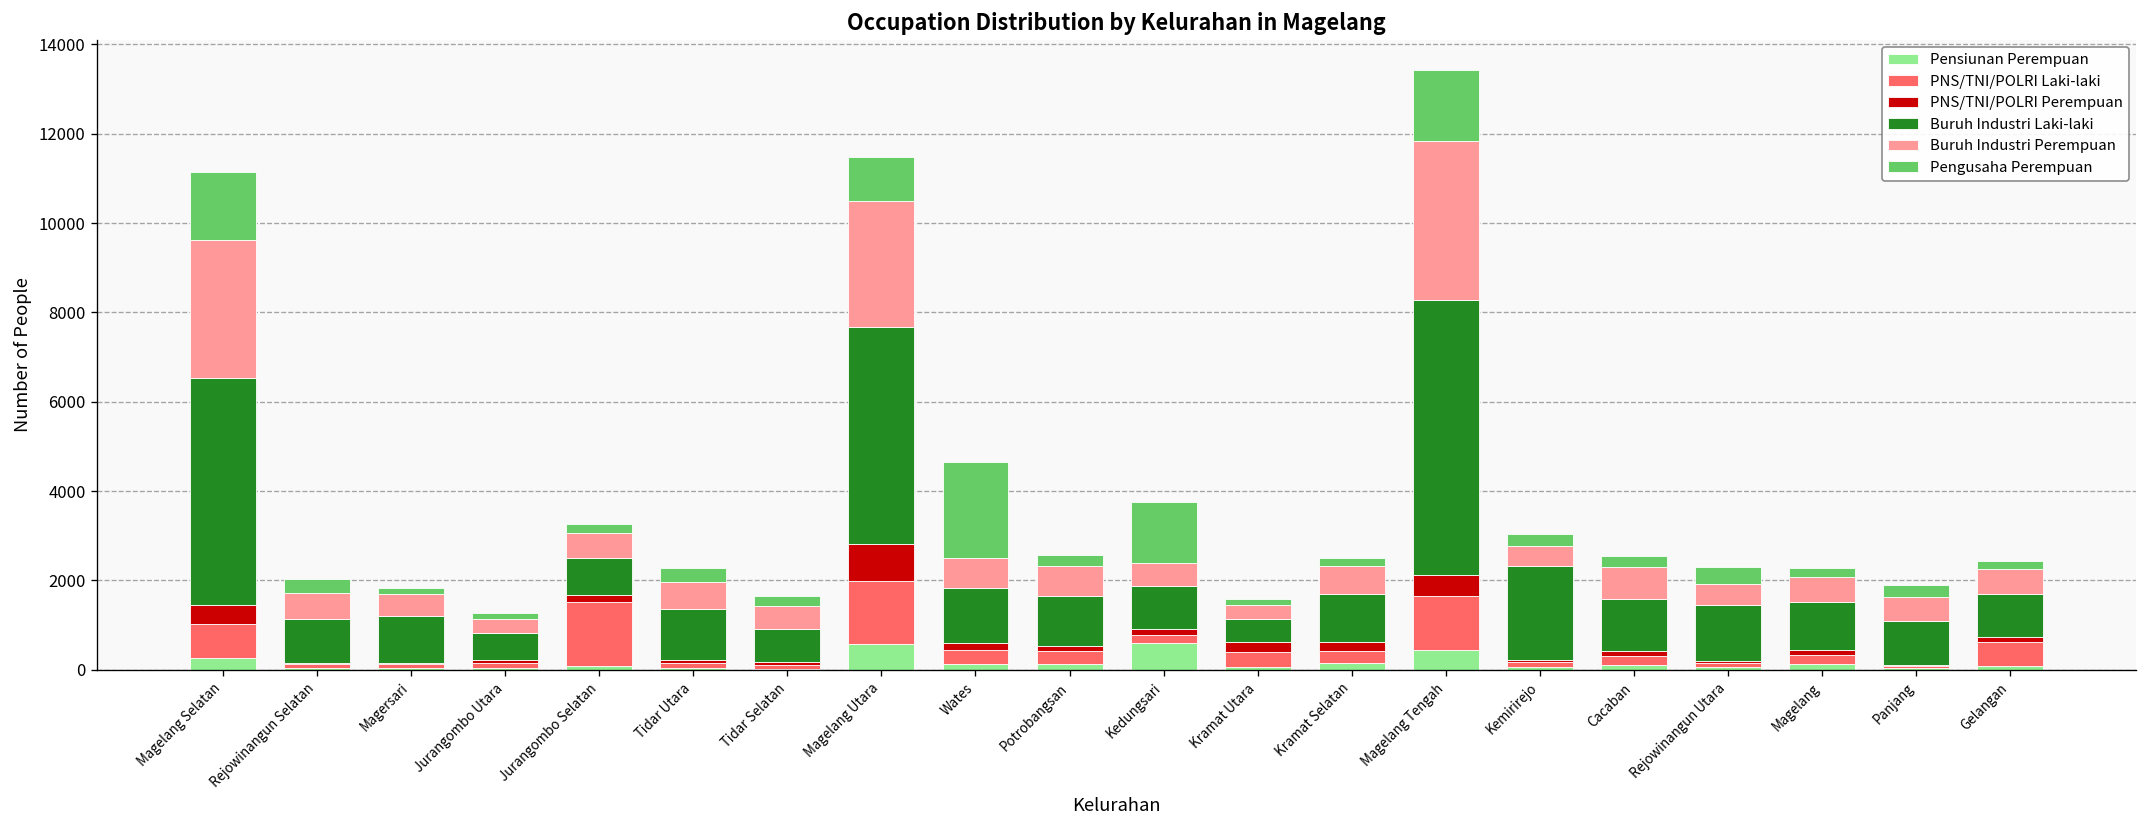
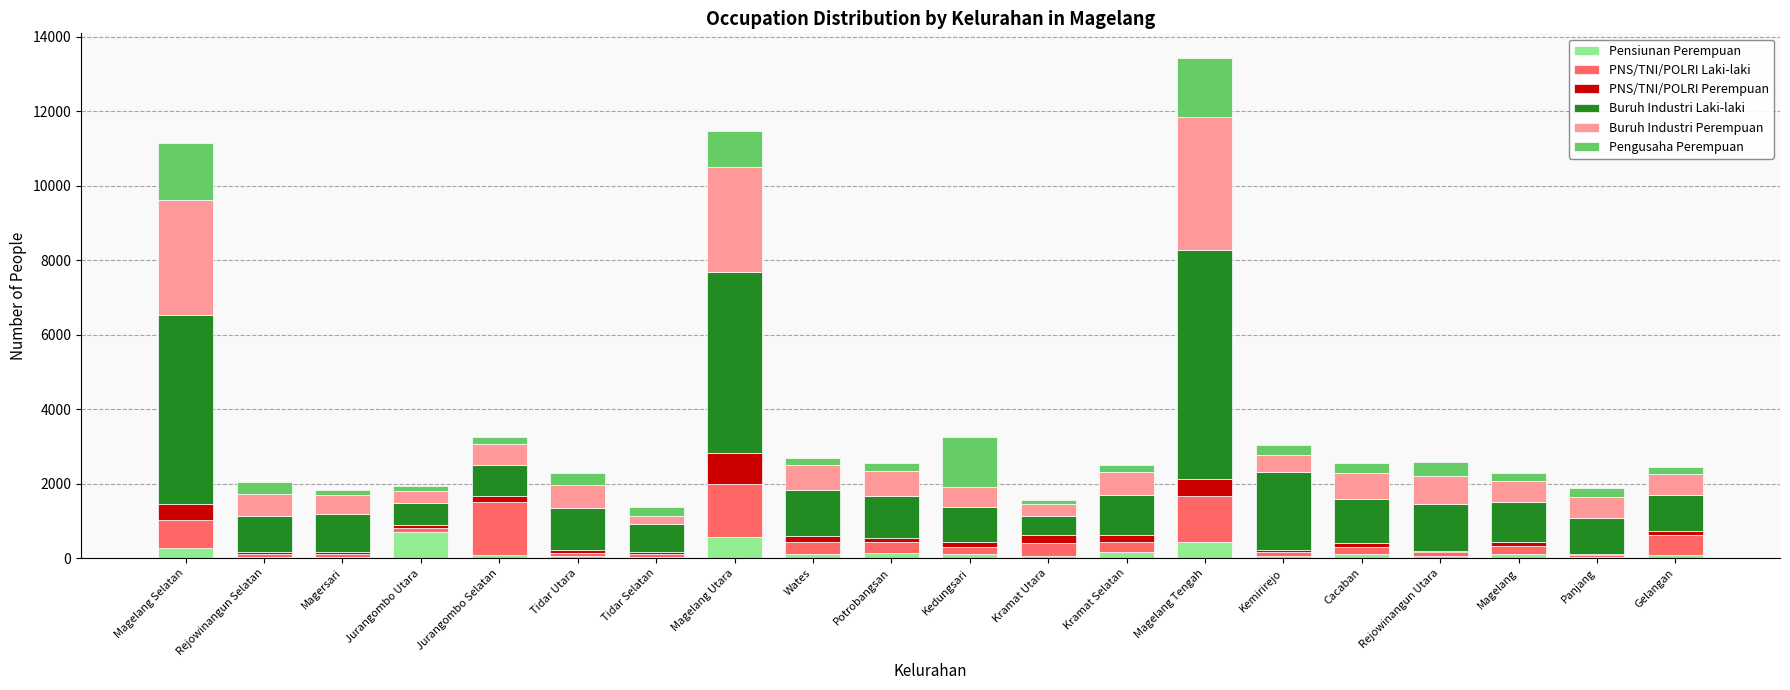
  {
    "Pensiunan Perempuan": {
      "Magelang Selatan": 300,
-     "Jurangombo Utara": 0,
+     "Jurangombo Utara": 700,
      "Jurangombo Selatan": 100,
      "Magelang Utara": 600,
      "Wates": 100,
      "Potrobangsan": 100,
-     "Kedungsari": 600,
+     "Kedungsari": 100,
      "Kramat Selatan": 200,
      "Magelang Tengah": 400,
      "Cacaban": 100,
      "Magelang": 100,
      "Gelangan": 100
    },
    "PNS/TNI/POLRI Laki-laki": {
      "Magelang Selatan": 800,
      "Rejowinangun Selatan": 100,
      "Magersari": 100,
      "Jurangombo Utara": 100,
      "Jurangombo Selatan": 1400,
      "Tidar Utara": 100,
      "Tidar Selatan": 100,
      "Magelang Utara": 1400,
      "Wates": 300,
      "Potrobangsan": 300,
      "Kedungsari": 200,
      "Kramat Utara": 300,
      "Kramat Selatan": 300,
      "Magelang Tengah": 1200,
      "Kemirirejo": 100,
      "Cacaban": 200,
      "Rejowinangun Utara": 100,
      "Magelang": 200,
      "Gelangan": 600
    },
    "PNS/TNI/POLRI Perempuan": {
      "Magelang Selatan": 400,
      "Jurangombo Selatan": 200,
      "Tidar Utara": 100,
      "Magelang Utara": 800,
      "Wates": 200,
      "Potrobangsan": 100,
      "Kedungsari": 100,
      "Kramat Utara": 200,
      "Kramat Selatan": 200,
      "Magelang Tengah": 500,
      "Cacaban": 100,
      "Magelang": 100,
      "Gelangan": 100
    },
    "Buruh Industri Laki-laki": {
      "Magelang Selatan": 5100,
      "Rejowinangun Selatan": 1000,
      "Magersari": 1000,
      "Jurangombo Utara": 600,
      "Jurangombo Selatan": 800,
      "Tidar Utara": 1100,
      "Tidar Selatan": 800,
      "Magelang Utara": 4900,
      "Wates": 1200,
      "Potrobangsan": 1100,
      "Kedungsari": 1000,
      "Kramat Utara": 500,
      "Kramat Selatan": 1100,
      "Magelang Tengah": 6200,
      "Kemirirejo": 2100,
      "Cacaban": 1200,
      "Rejowinangun Utara": 1300,
      "Magelang": 1100,
      "Panjang": 1000,
      "Gelangan": 1000
    },
    "Buruh Industri Perempuan": {
      "Magelang Selatan": 3100,
      "Rejowinangun Selatan": 600,
      "Magersari": 500,
      "Jurangombo Utara": 300,
      "Jurangombo Selatan": 600,
      "Tidar Utara": 600,
-     "Tidar Selatan": 500,
+     "Tidar Selatan": 200,
      "Magelang Utara": 2800,
      "Wates": 700,
      "Potrobangsan": 700,
      "Kedungsari": 500,
      "Kramat Utara": 300,
      "Kramat Selatan": 600,
      "Magelang Tengah": 3600,
      "Kemirirejo": 400,
      "Cacaban": 700,
-     "Rejowinangun Utara": 400,
+     "Rejowinangun Utara": 700,
      "Magelang": 600,
      "Panjang": 600,
      "Gelangan": 600
    },
    "Pengusaha Perempuan": {
      "Magelang Selatan": 1500,
      "Rejowinangun Selatan": 300,
      "Magersari": 100,
      "Jurangombo Utara": 100,
      "Jurangombo Selatan": 200,
      "Tidar Utara": 300,
      "Tidar Selatan": 200,
      "Magelang Utara": 1000,
-     "Wates": 2200,
+     "Wates": 200,
      "Potrobangsan": 200,
      "Kedungsari": 1400,
      "Kramat Utara": 100,
      "Kramat Selatan": 200,
      "Magelang Tengah": 1600,
      "Kemirirejo": 300,
      "Cacaban": 300,
      "Rejowinangun Utara": 400,
      "Magelang": 200,
      "Panjang": 300,
      "Gelangan": 200
    }
  }
